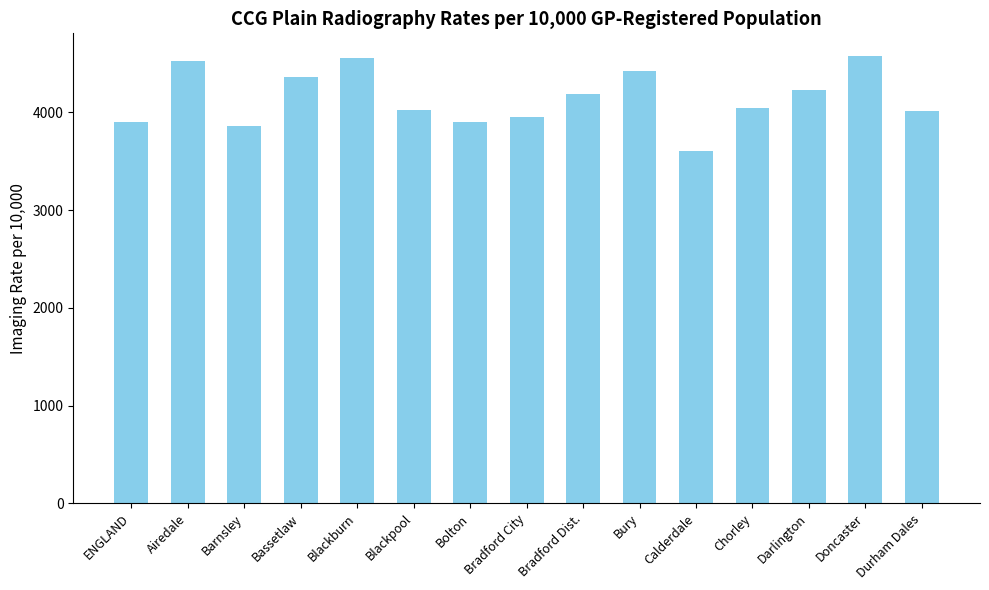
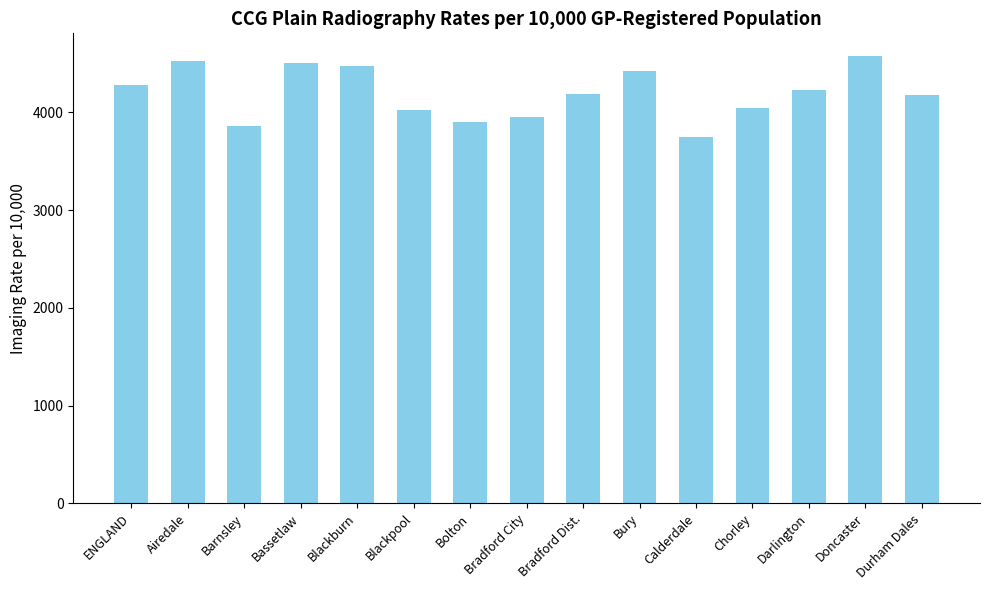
  {
-   "ENGLAND": 3900,
+   "ENGLAND": 4300,
    "Airedale": 4500,
    "Barnsley": 3900,
-   "Bassetlaw": 4400,
-   "Blackburn": 4600,
+   "Bassetlaw": 4500,
+   "Blackburn": 4500,
    "Blackpool": 4000,
    "Bolton": 3900,
    "Bradford City": 4000,
    "Bradford Dist.": 4200,
    "Bury": 4400,
-   "Calderdale": 3600,
+   "Calderdale": 3800,
    "Chorley": 4000,
    "Darlington": 4200,
    "Doncaster": 4600,
-   "Durham Dales": 4000
+   "Durham Dales": 4200
  }
